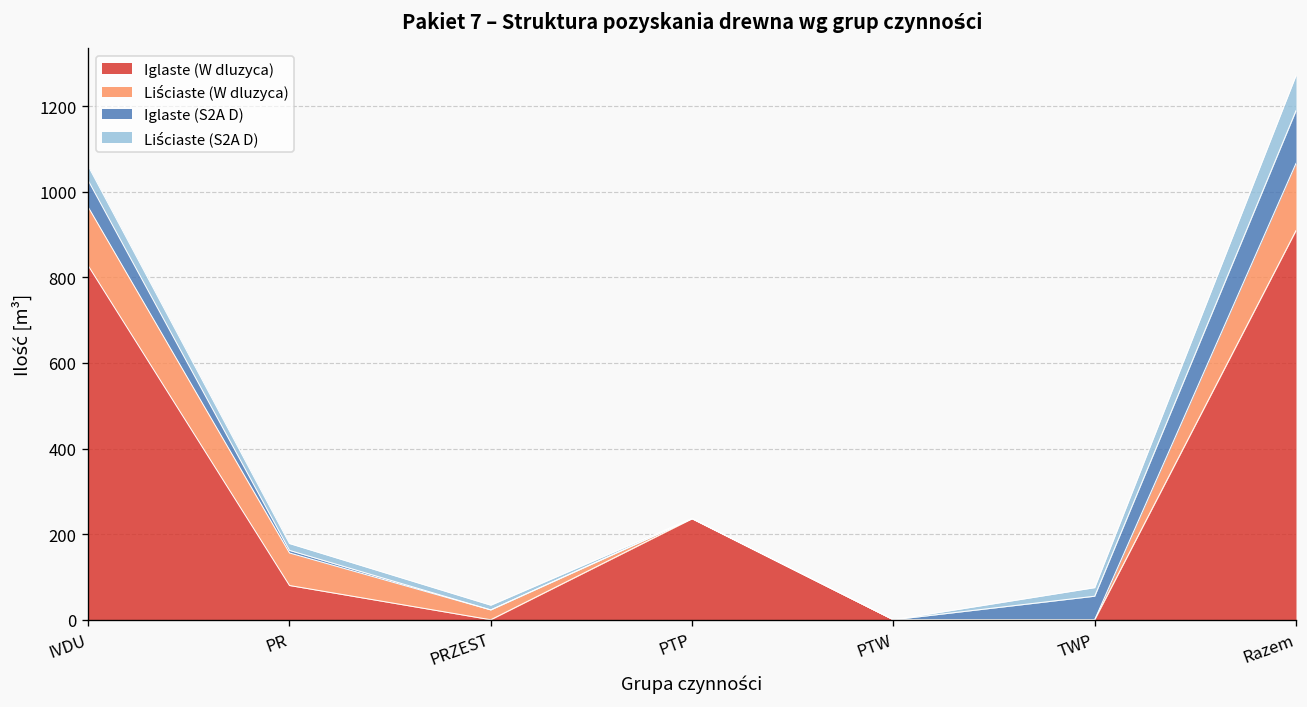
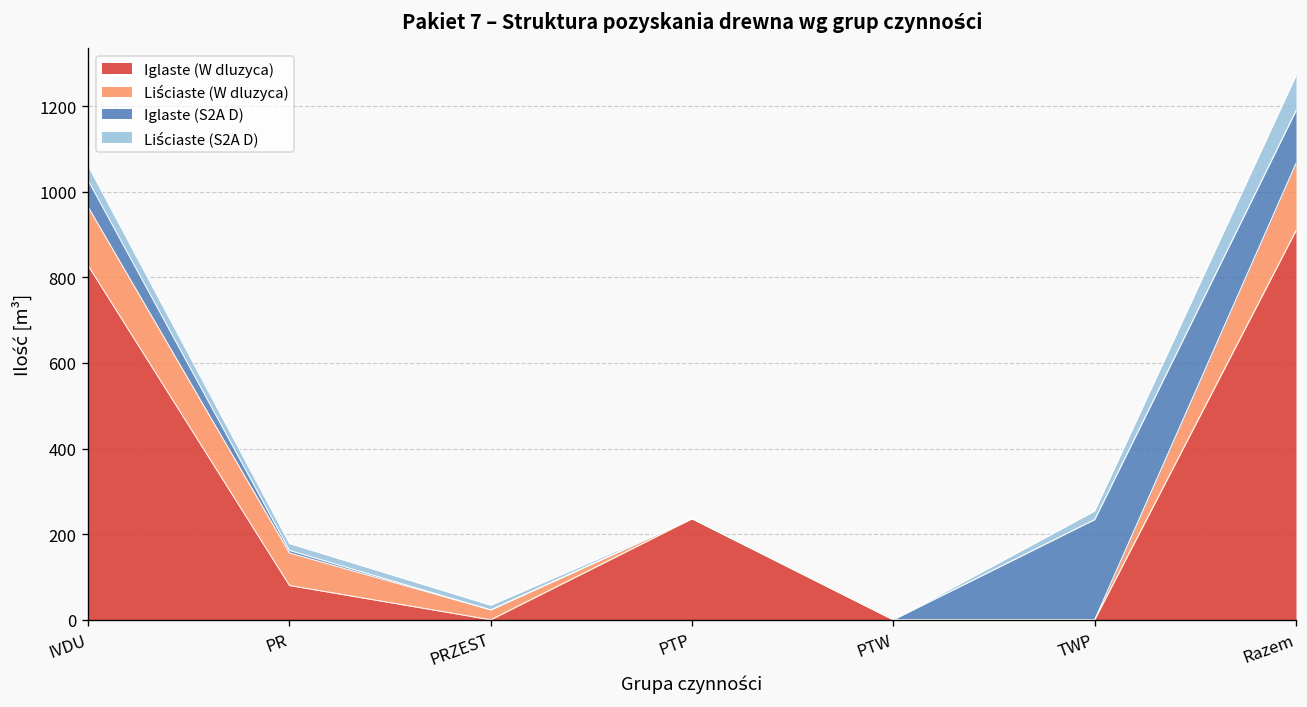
  {
    "Iglaste (W dluzyca)": {
      "IVDU": 830,
      "PR": 80,
      "PRZEST": 0,
      "Razem": 910
    },
    "Liściaste (W dluzyca)": {
      "IVDU": 140,
      "Razem": 160
    },
    "Iglaste (S2A D)": {
      "IVDU": 60,
-     "TWP": 60,
+     "TWP": 230,
      "Razem": 120
    },
    "Liściaste (S2A D)": {
      "IVDU": 30,
      "PR": 20,
      "PRZEST": 10,
      "TWP": 20,
      "Razem": 80
    }
  }
